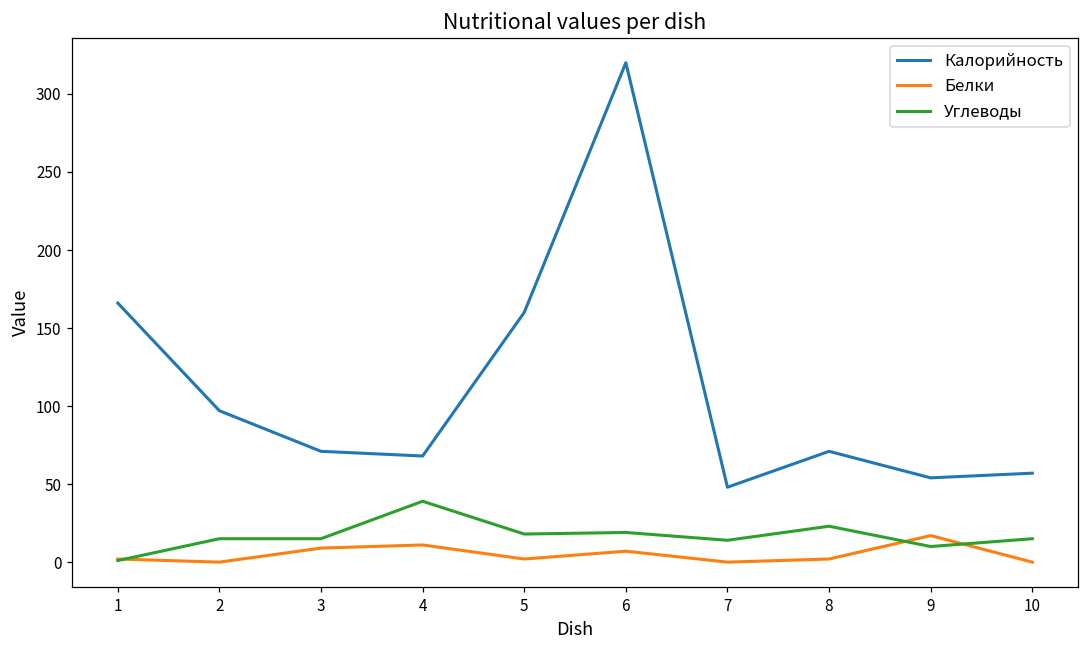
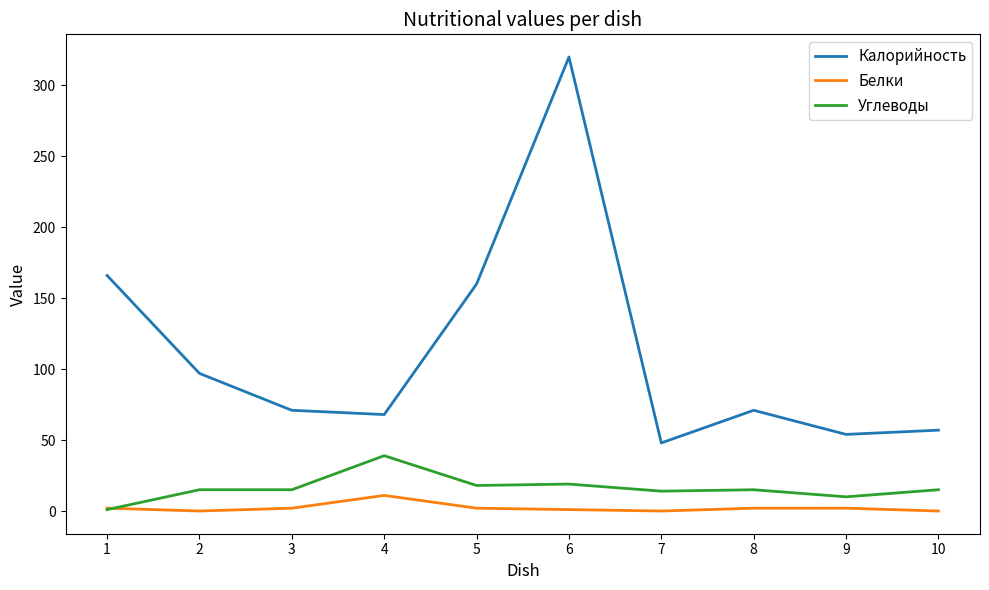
  {
    "Калорийность": {
      "1": 166,
      "2": 97,
      "3": 71,
      "4": 68,
      "5": 160,
      "6": 320,
      "7": 48,
      "8": 71,
      "9": 54,
      "10": 57
    },
    "Белки": {
      "2": 0,
-     "3": 9,
+     "3": 2,
      "4": 11,
      "5": 2,
-     "6": 7,
+     "6": 1,
      "7": 0,
      "8": 2,
-     "9": 17,
+     "9": 2,
      "10": 0
    },
    "Углеводы": {
      "2": 15,
      "3": 15,
      "4": 39,
      "5": 18,
      "6": 19,
      "7": 14,
-     "8": 23,
+     "8": 15,
      "9": 10,
      "10": 15
    }
  }
